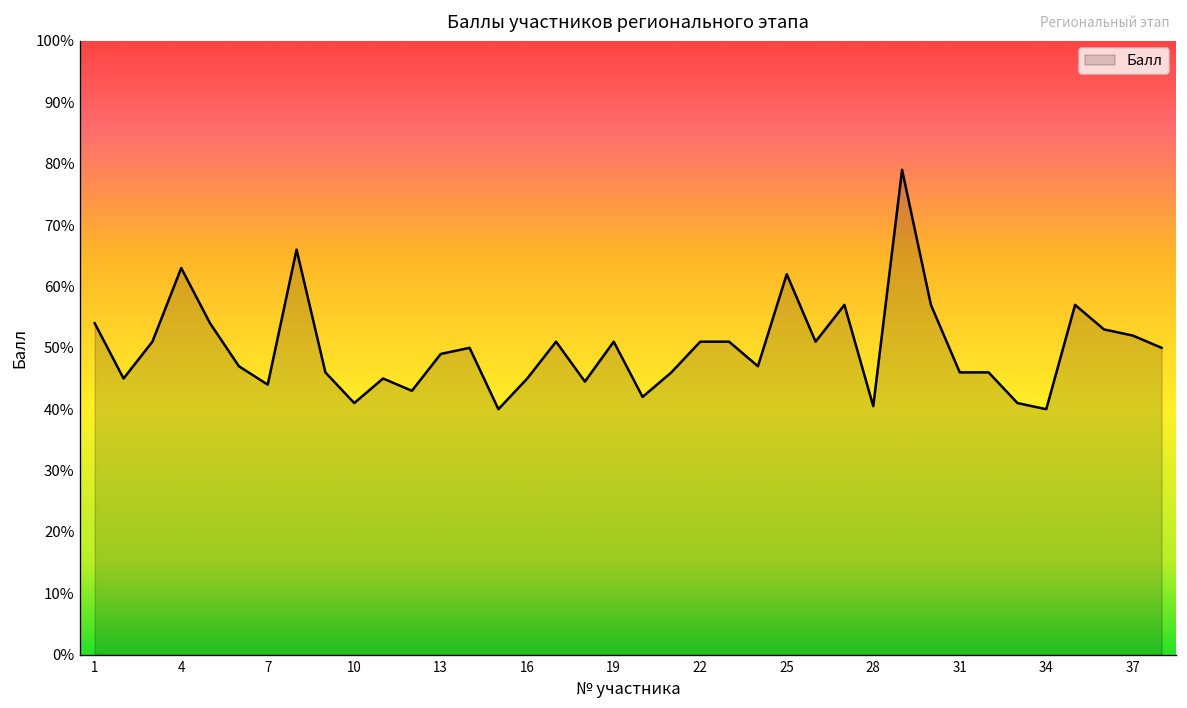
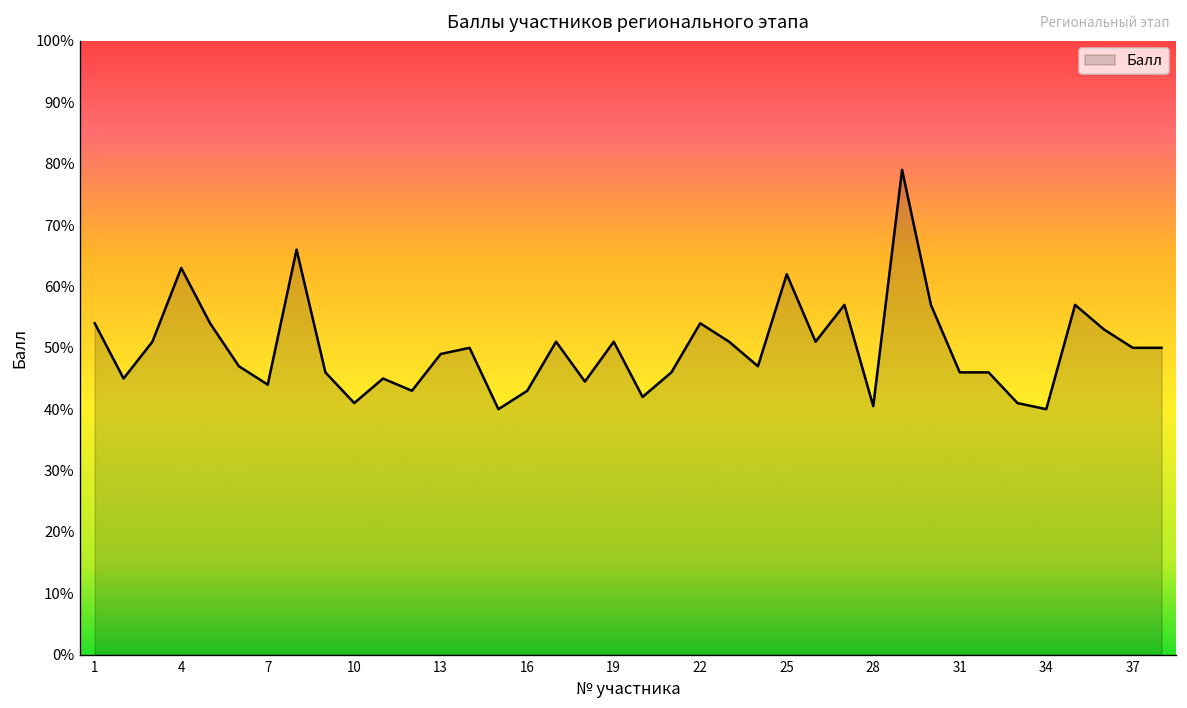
  {
    "1": "54%",
    "4": "63%",
    "7": "44%",
    "10": "41%",
    "13": "49%",
-   "16": "45%",
+   "16": "43%",
    "19": "51%",
-   "22": "51%",
+   "22": "54%",
    "25": "62%",
    "28": "41%",
    "31": "46%",
    "34": "40%",
-   "37": "52%"
+   "37": "50%"
  }
